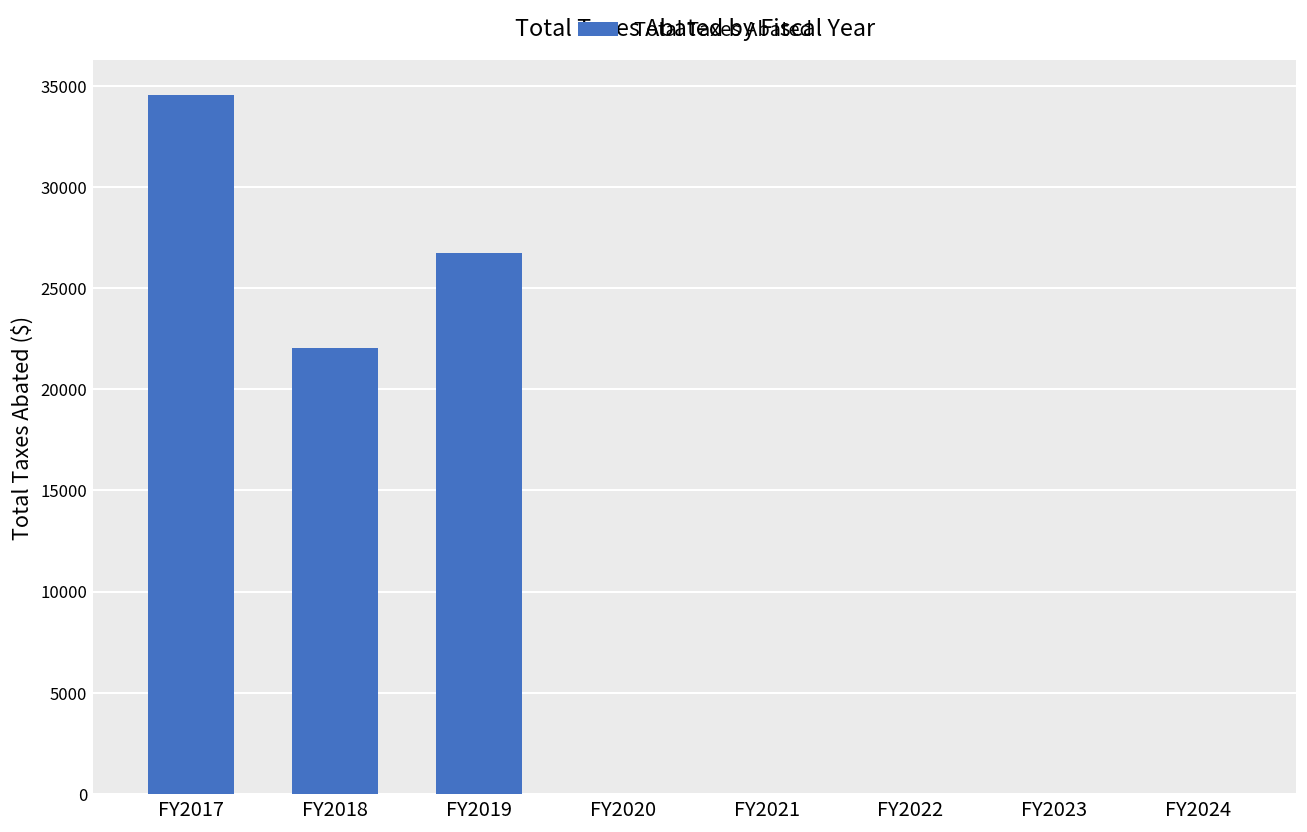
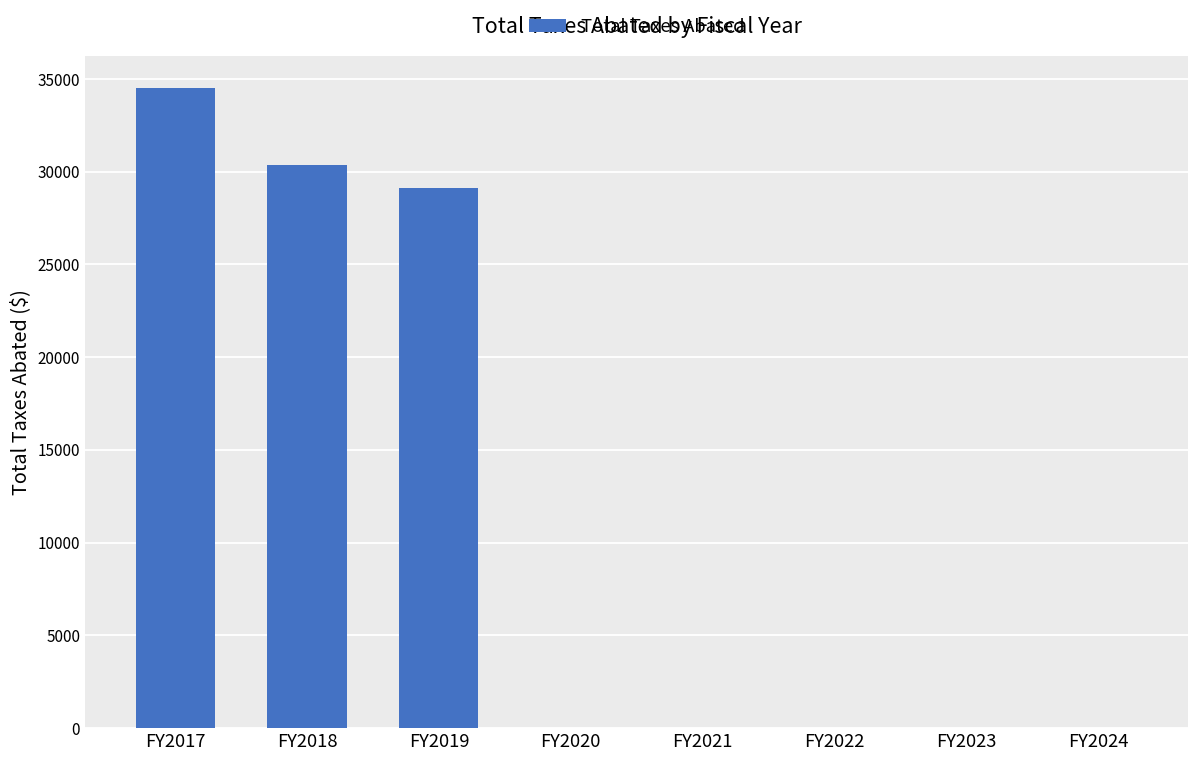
  {
    "FY2017": 34500,
-   "FY2018": 22100,
-   "FY2019": 26700,
+   "FY2018": 30400,
+   "FY2019": 29100,
    "FY2020": 0,
    "FY2021": 0,
    "FY2022": 0,
    "FY2023": 0,
    "FY2024": 0
  }
